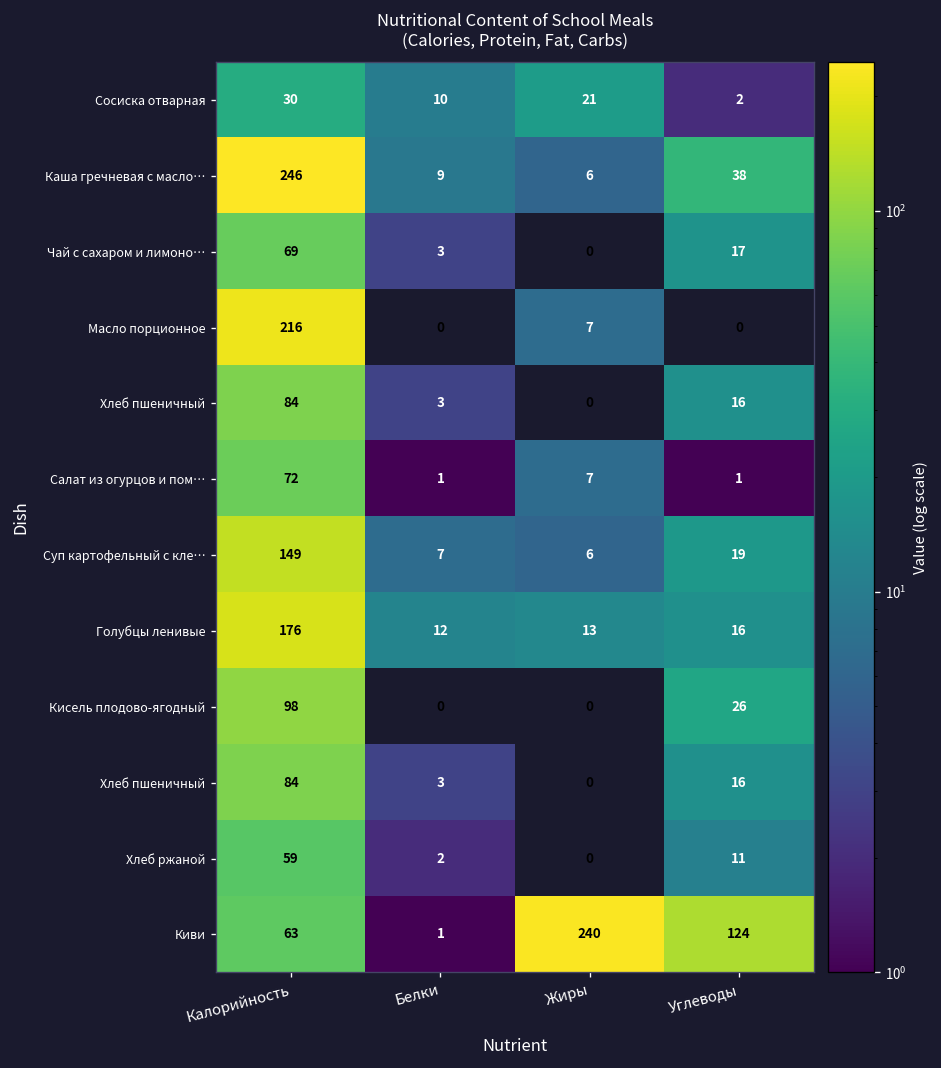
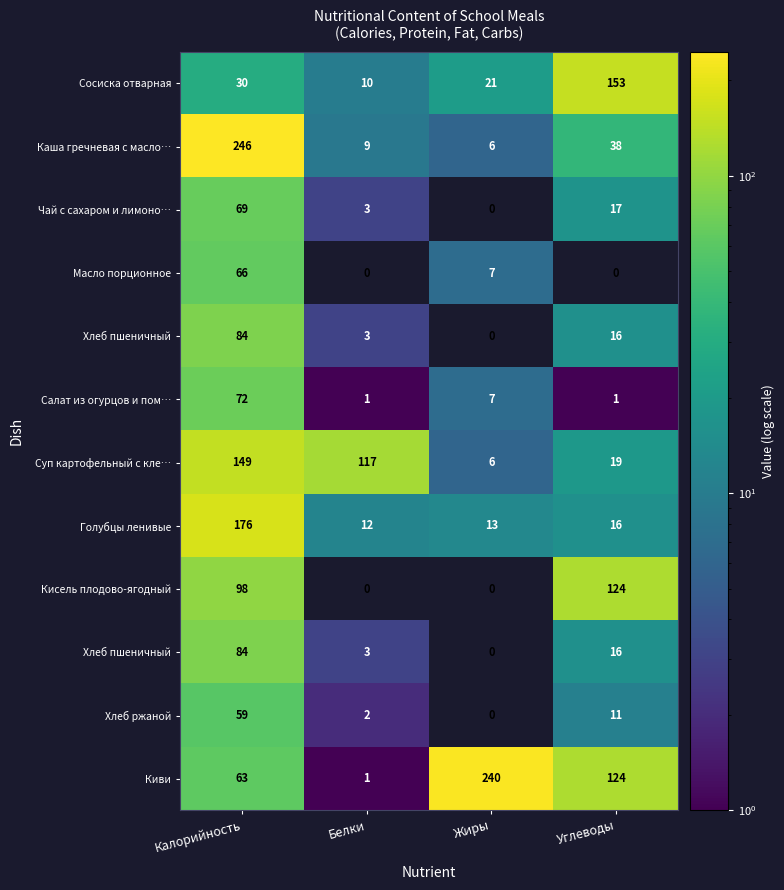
  {
    "Сосиска отварная": {
      "Калорийность": 30,
      "Белки": 10,
      "Жиры": 21,
-     "Углеводы": 2
+     "Углеводы": 153
    },
    "Каша гречневая с масло…": {
      "Калорийность": 246,
      "Белки": 9,
      "Жиры": 6,
      "Углеводы": 38
    },
    "Чай с сахаром и лимоно…": {
      "Калорийность": 69,
      "Белки": 3,
      "Углеводы": 17
    },
    "Масло порционное": {
-     "Калорийность": 216,
+     "Калорийность": 66,
      "Жиры": 7
    },
    "Салат из огурцов и пом…": {
      "Калорийность": 72,
      "Белки": 1,
      "Жиры": 7,
      "Углеводы": 1
    },
    "Суп картофельный с кле…": {
      "Калорийность": 149,
-     "Белки": 7,
+     "Белки": 117,
      "Жиры": 6,
      "Углеводы": 19
    },
    "Голубцы ленивые": {
      "Калорийность": 176,
      "Белки": 12,
      "Жиры": 13,
      "Углеводы": 16
    },
    "Кисель плодово-ягодный": {
      "Калорийность": 98,
-     "Углеводы": 26
+     "Углеводы": 124
    },
    "Хлеб ржаной": {
      "Калорийность": 59,
      "Белки": 2,
      "Углеводы": 11
    },
    "Киви": {
      "Калорийность": 63,
      "Белки": 1,
      "Жиры": 240,
      "Углеводы": 124
    }
  }
